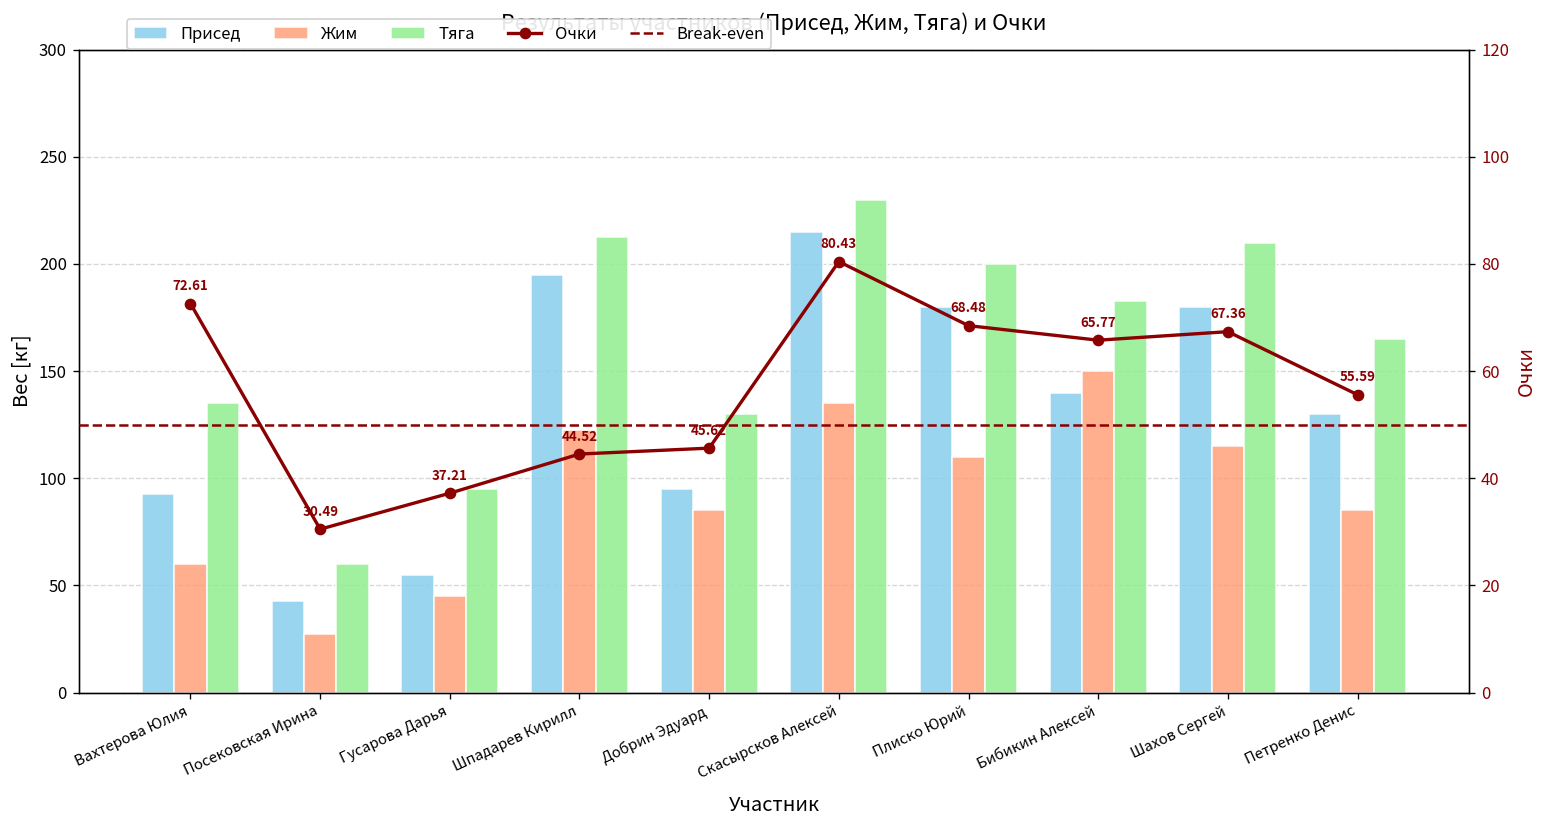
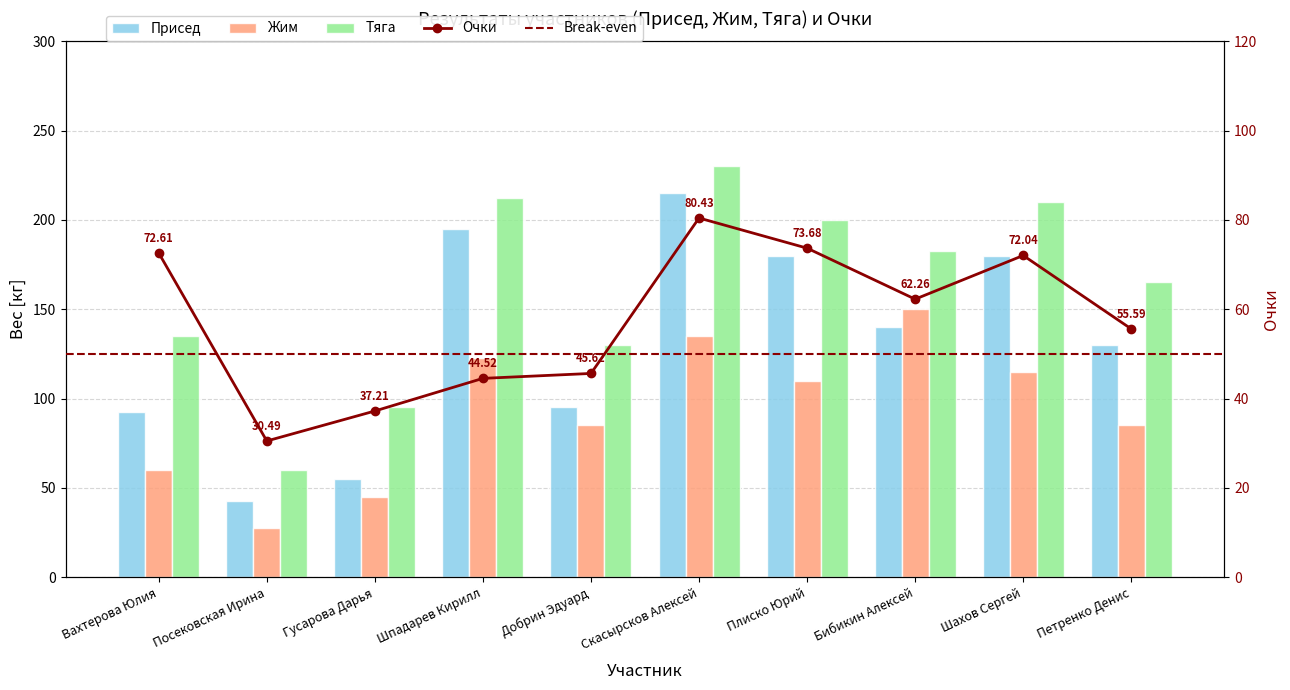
  {
    "Очки": {
      "Вахтерова Юлия": 72.61,
      "Посековская Ирина": 30.49,
      "Гусарова Дарья": 37.21,
      "Шпадарев Кирилл": 44.52,
      "Добрин Эдуард": 45.62,
      "Скасырсков Алексей": 80.43,
-     "Плиско Юрий": 68.48,
-     "Бибикин Алексей": 65.77,
-     "Шахов Сергей": 67.36,
+     "Плиско Юрий": 73.68,
+     "Бибикин Алексей": 62.26,
+     "Шахов Сергей": 72.04,
      "Петренко Денис": 55.59
    }
  }
